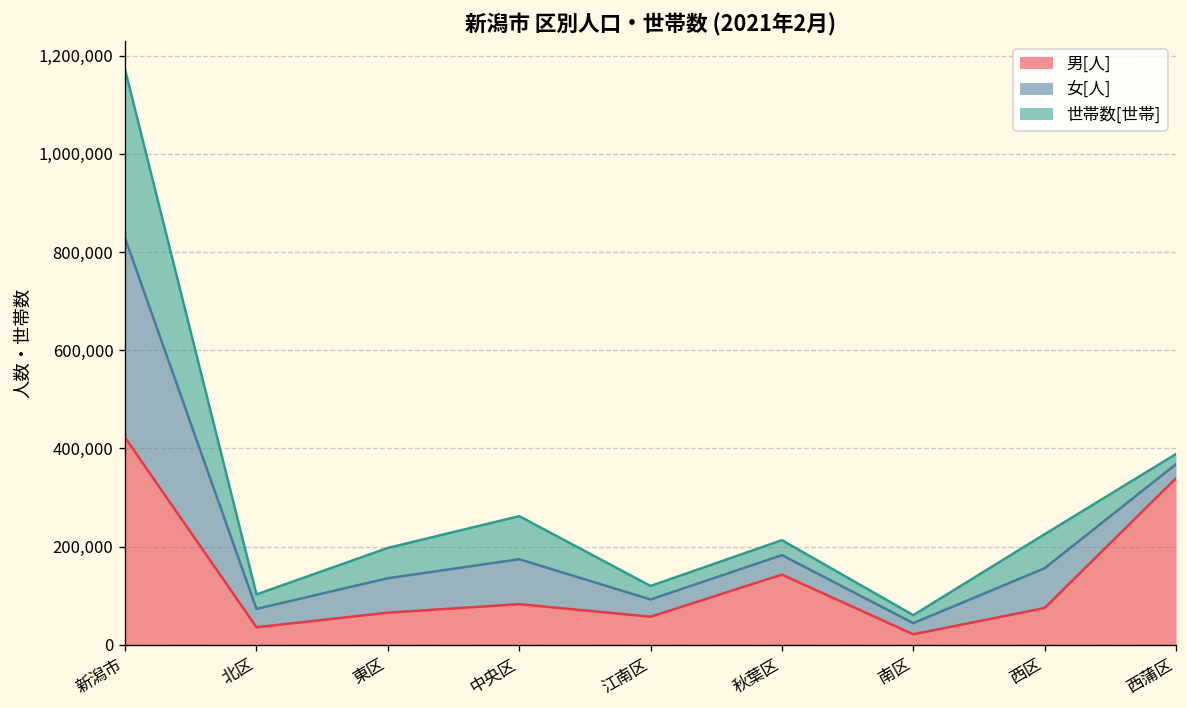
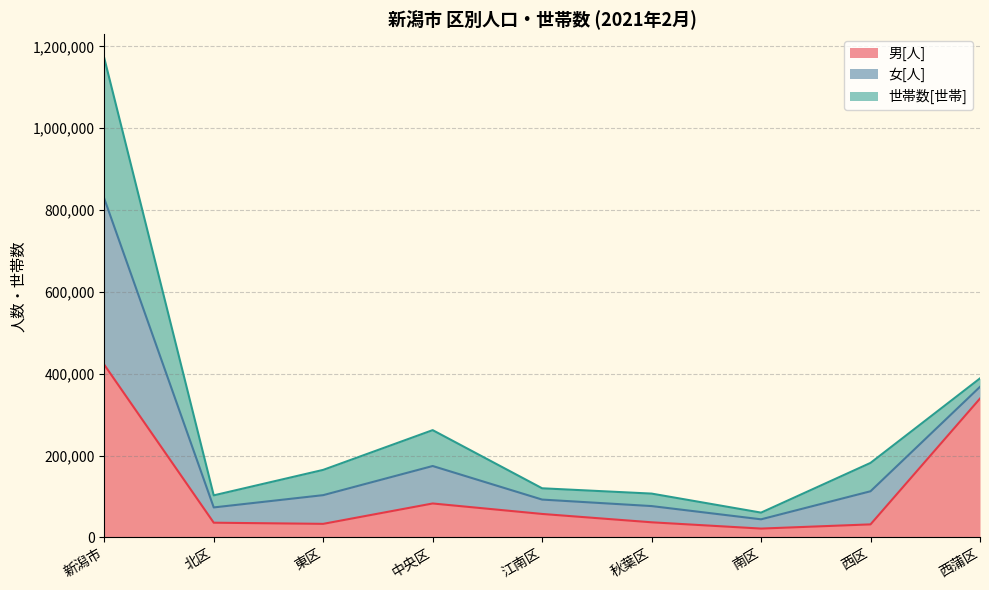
  {
    "男[人]": {
      "新潟市": "420,000",
      "北区": "40,000",
-     "東区": "70,000",
+     "東区": "30,000",
      "中央区": "80,000",
      "江南区": "60,000",
-     "秋葉区": "140,000",
+     "秋葉区": "40,000",
      "南区": "20,000",
-     "西区": "70,000",
+     "西区": "30,000",
      "西蒲区": "340,000"
    }
  }
